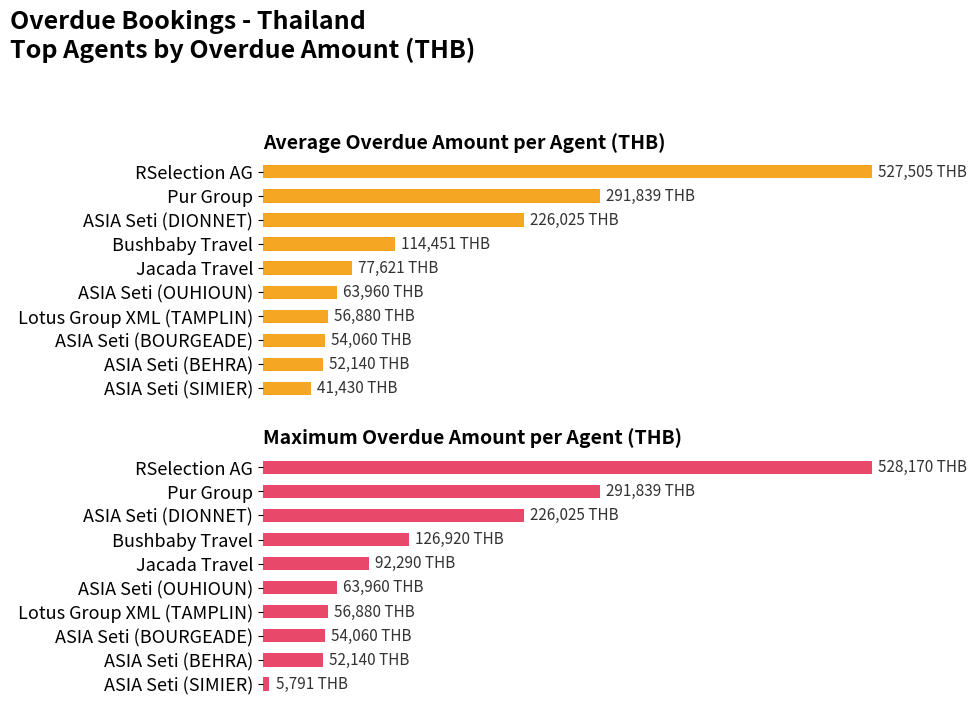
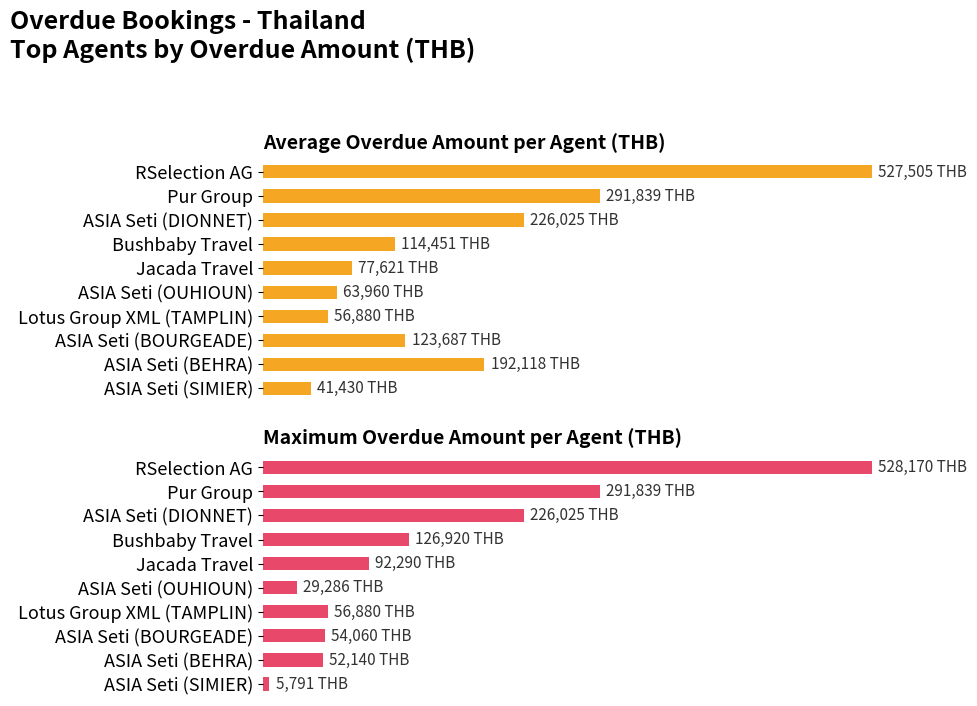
  {
    "Average Overdue Amount per Agent (THB)": {
      "RSelection AG": "527,505",
      "Pur Group": "291,839",
      "ASIA Seti (DIONNET)": "226,025",
      "Bushbaby Travel": "114,451",
      "Jacada Travel": "77,621",
      "ASIA Seti (OUHIOUN)": "63,960",
      "Lotus Group XML (TAMPLIN)": "56,880",
-     "ASIA Seti (BOURGEADE)": "54,060",
-     "ASIA Seti (BEHRA)": "52,140",
+     "ASIA Seti (BOURGEADE)": "123,687",
+     "ASIA Seti (BEHRA)": "192,118",
      "ASIA Seti (SIMIER)": "41,430"
    },
    "Maximum Overdue Amount per Agent (THB)": {
      "RSelection AG": "528,170",
      "Pur Group": "291,839",
      "ASIA Seti (DIONNET)": "226,025",
      "Bushbaby Travel": "126,920",
      "Jacada Travel": "92,290",
-     "ASIA Seti (OUHIOUN)": "63,960",
+     "ASIA Seti (OUHIOUN)": "29,286",
      "Lotus Group XML (TAMPLIN)": "56,880",
      "ASIA Seti (BOURGEADE)": "54,060",
      "ASIA Seti (BEHRA)": "52,140",
      "ASIA Seti (SIMIER)": "5,791"
    }
  }
